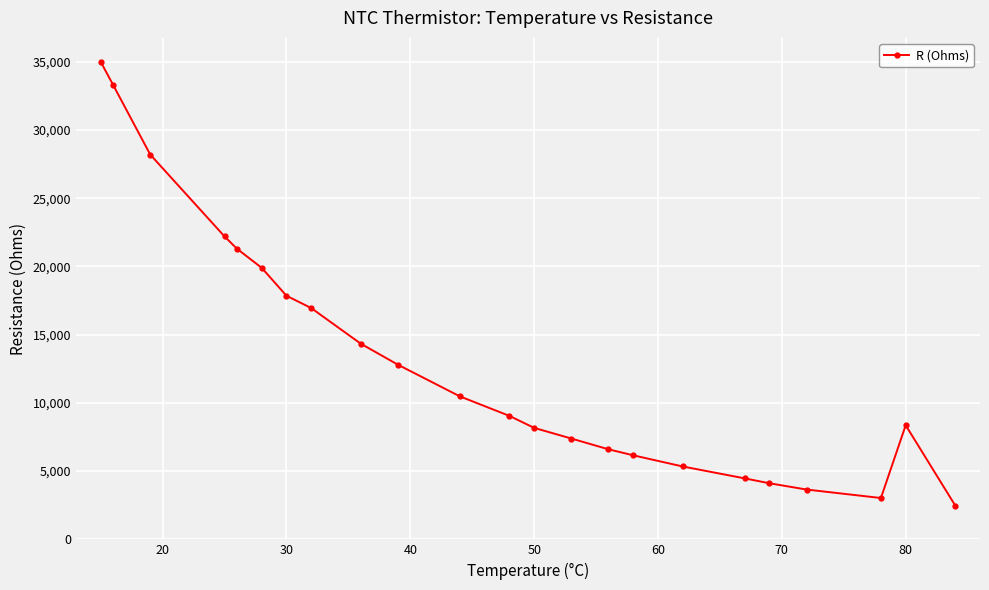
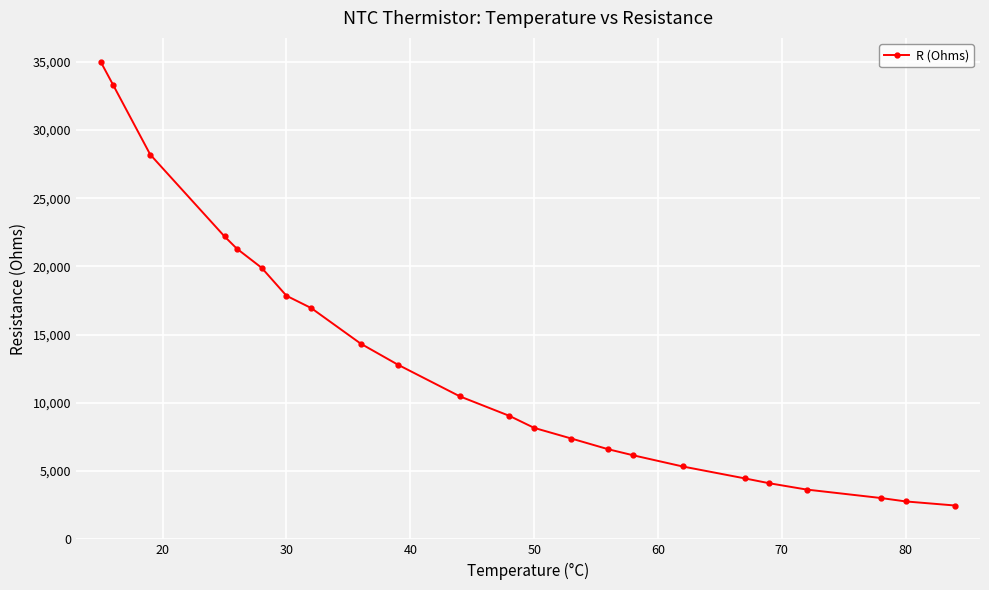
  {
    "30": "17,900",
    "50": "8,200",
-   "80": "8,400"
+   "80": "2,800"
  }
